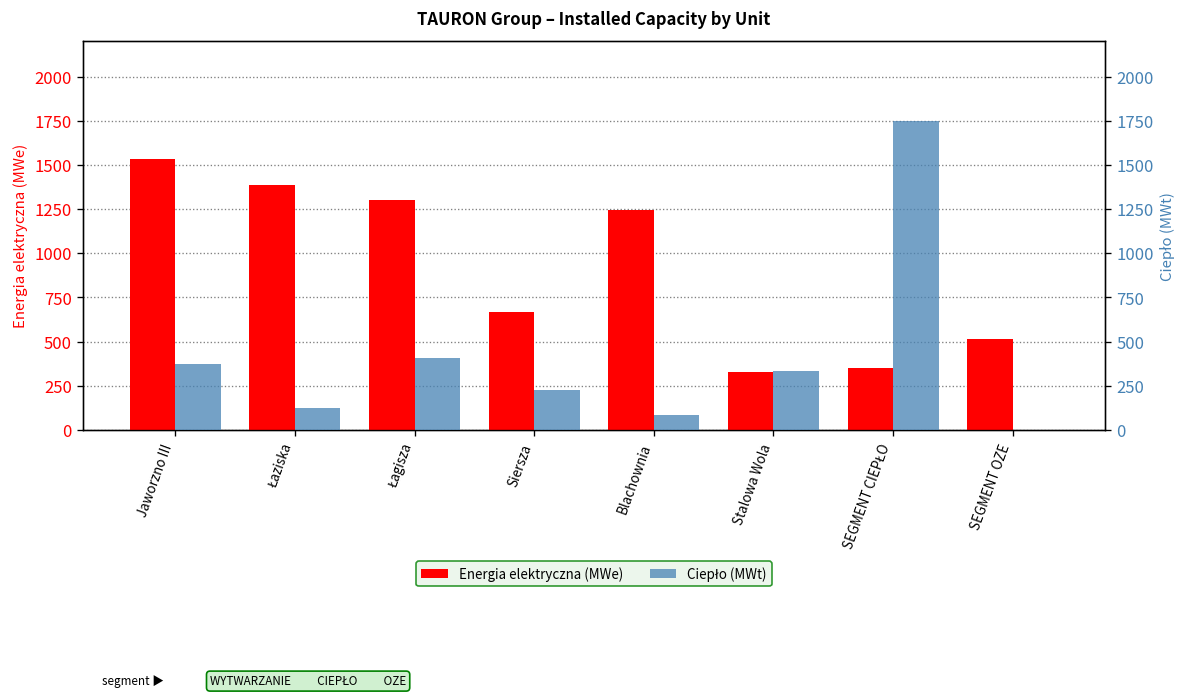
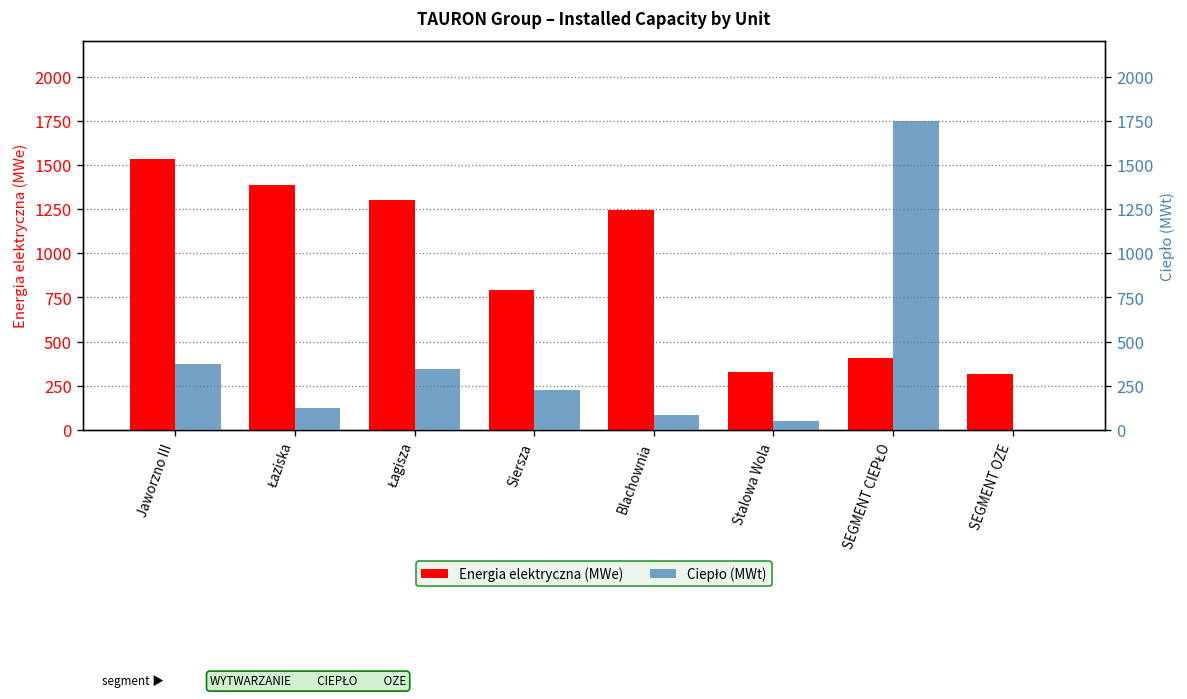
  {
    "Energia elektryczna (MWe)": {
      "Jaworzno III": 1540,
      "Łaziska": 1390,
      "Łagisza": 1300,
-     "Siersza": 670,
+     "Siersza": 790,
      "Blachownia": 1240,
      "Stalowa Wola": 330,
-     "SEGMENT CIEPŁO": 350,
-     "SEGMENT OZE": 520
+     "SEGMENT CIEPŁO": 410,
+     "SEGMENT OZE": 320
    },
    "Ciepło (MWt)": {
      "Jaworzno III": 370,
      "Łaziska": 130,
-     "Łagisza": 410,
+     "Łagisza": 340,
      "Siersza": 230,
      "Blachownia": 90,
-     "Stalowa Wola": 340,
+     "Stalowa Wola": 50,
      "SEGMENT CIEPŁO": 1750,
      "SEGMENT OZE": 0
    }
  }
